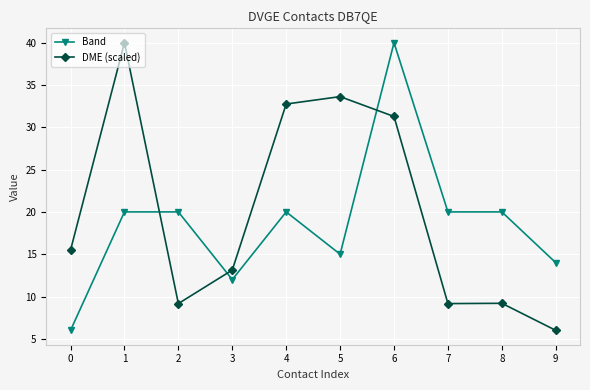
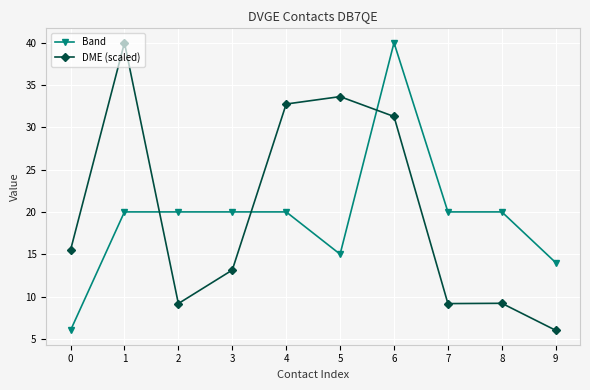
  {
    "Band": {
      "0": 6,
      "1": 20,
      "2": 20,
-     "3": 12,
+     "3": 20,
      "4": 20,
      "5": 15,
      "6": 40,
      "7": 20,
      "8": 20,
      "9": 14
    },
    "DME (scaled)": {
      "0": 15,
      "2": 9,
      "3": 13,
      "4": 33,
      "5": 34,
      "6": 31,
      "7": 9,
      "8": 9,
      "9": 6
    }
  }
